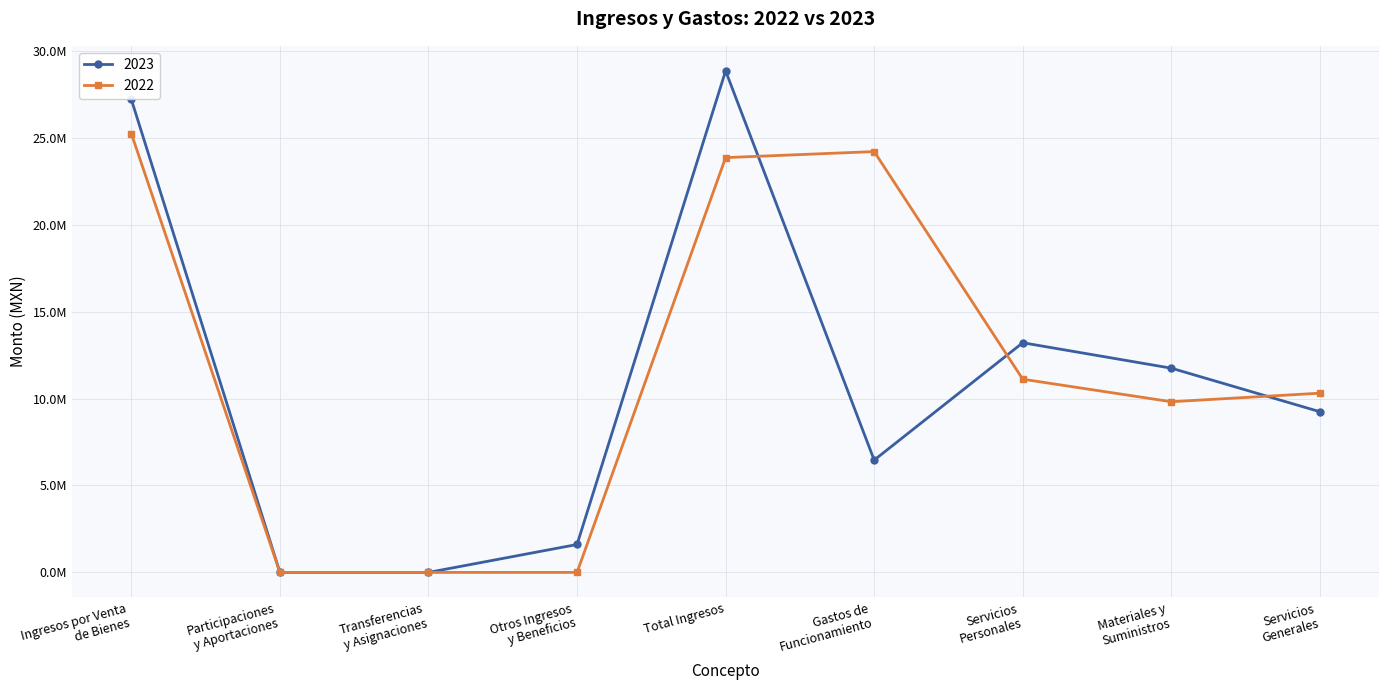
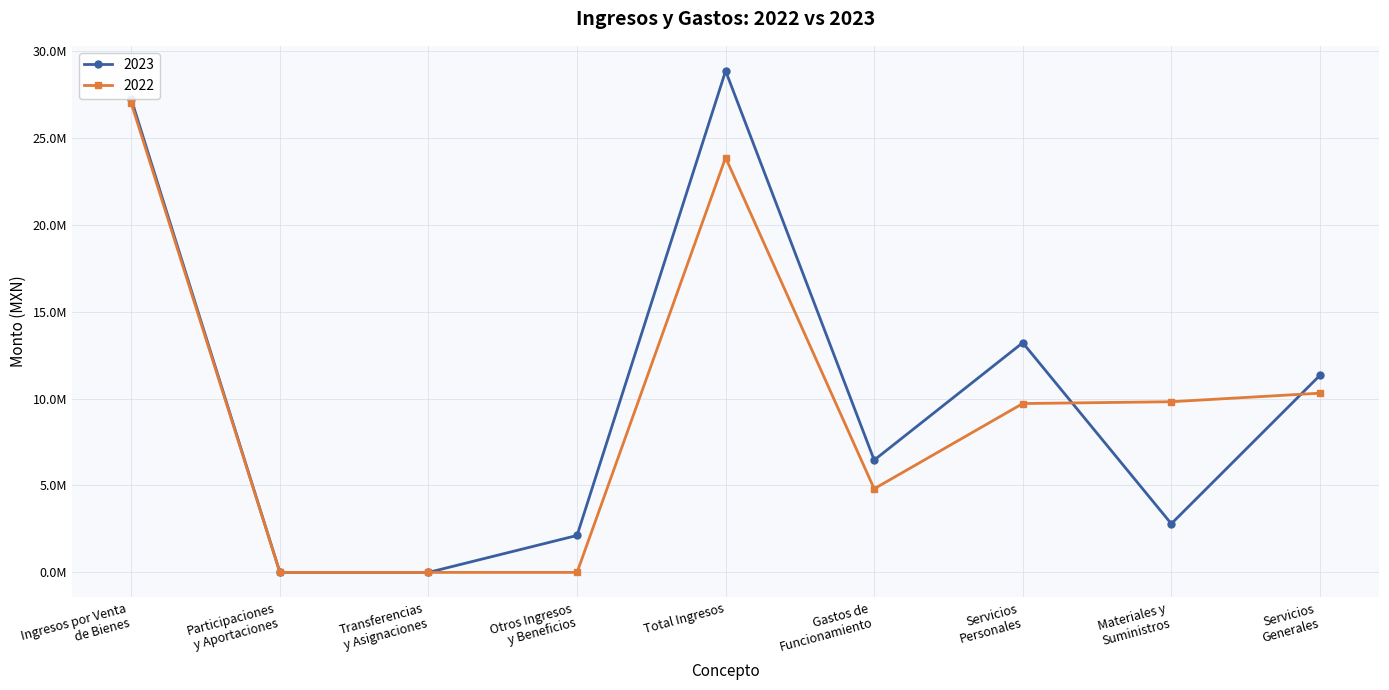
  {
    "2023": {
      "Ingresos por Venta de Bienes": 27200000,
-     "Otros Ingresos y Beneficios": 1600000,
+     "Otros Ingresos y Beneficios": 2100000,
      "Total Ingresos": 28800000,
      "Gastos de Funcionamiento": 6500000,
      "Servicios Personales": 13200000,
-     "Materiales y Suministros": 11700000,
-     "Servicios Generales": 9200000
+     "Materiales y Suministros": 2800000,
+     "Servicios Generales": 11300000
    },
    "2022": {
-     "Ingresos por Venta de Bienes": 25200000,
+     "Ingresos por Venta de Bienes": 27000000,
      "Otros Ingresos y Beneficios": 0,
      "Total Ingresos": 23900000,
-     "Gastos de Funcionamiento": 24200000,
-     "Servicios Personales": 11100000,
+     "Gastos de Funcionamiento": 4800000,
+     "Servicios Personales": 9700000,
      "Materiales y Suministros": 9800000,
      "Servicios Generales": 10300000
    }
  }
